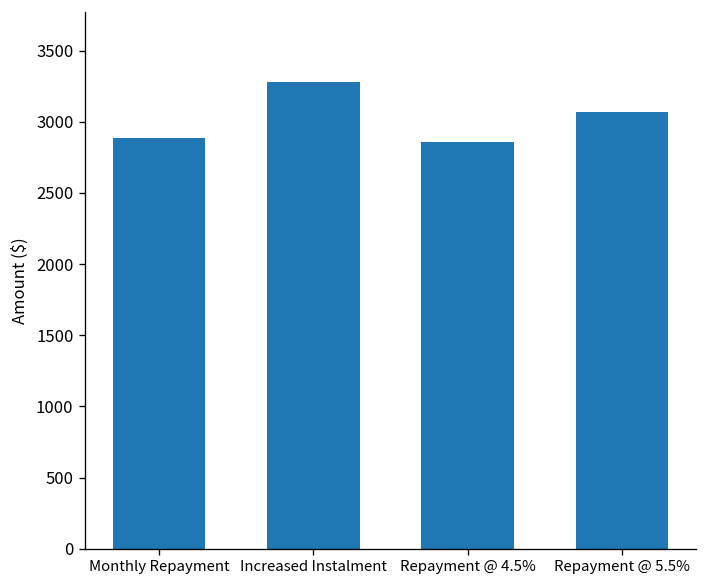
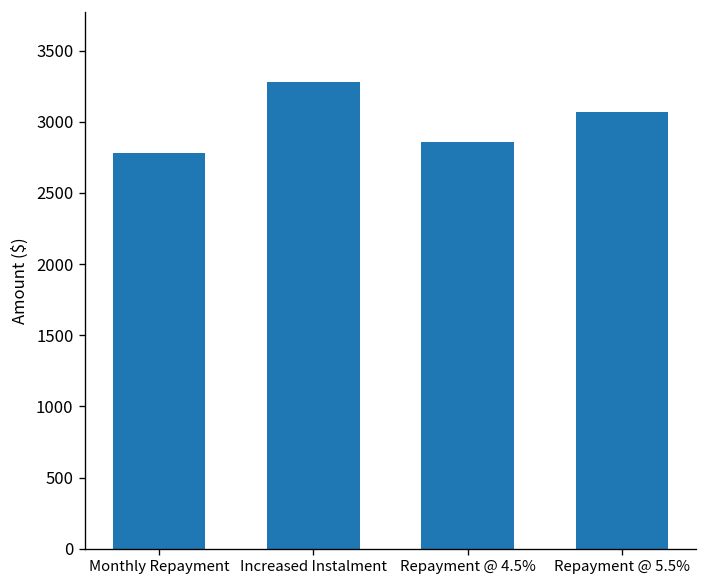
  {
-   "Monthly Repayment": 2890,
+   "Monthly Repayment": 2780,
    "Increased Instalment": 3280,
    "Repayment @ 4.5%": 2860,
    "Repayment @ 5.5%": 3070
  }
